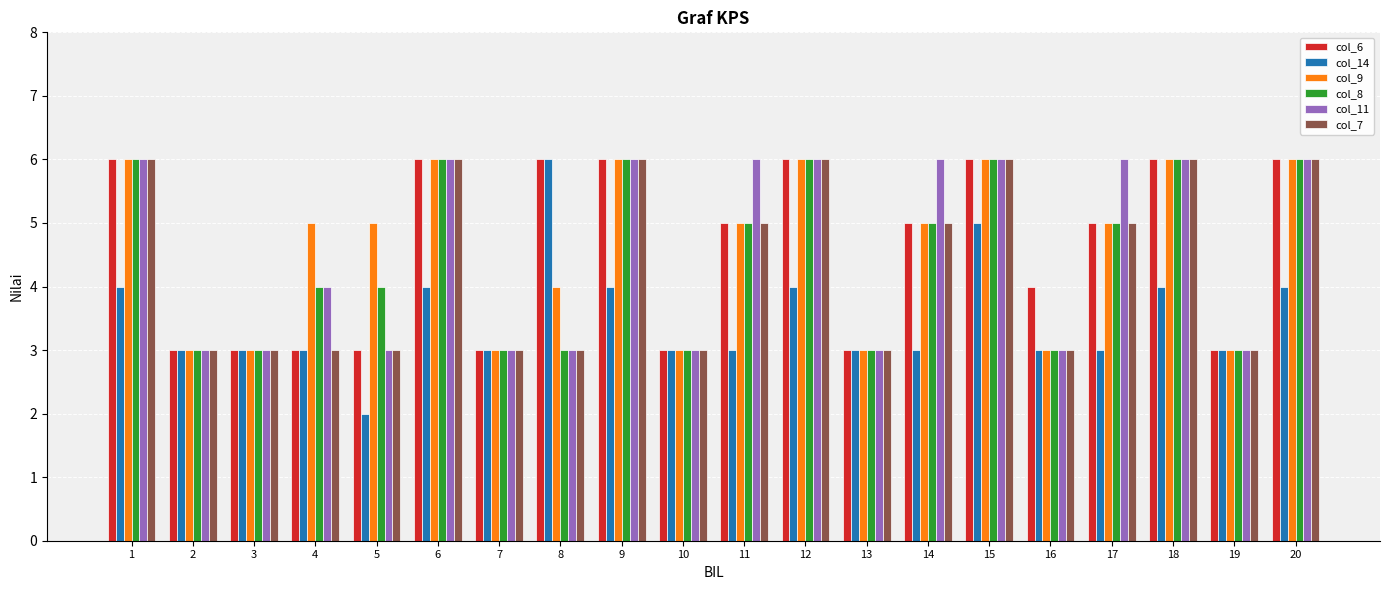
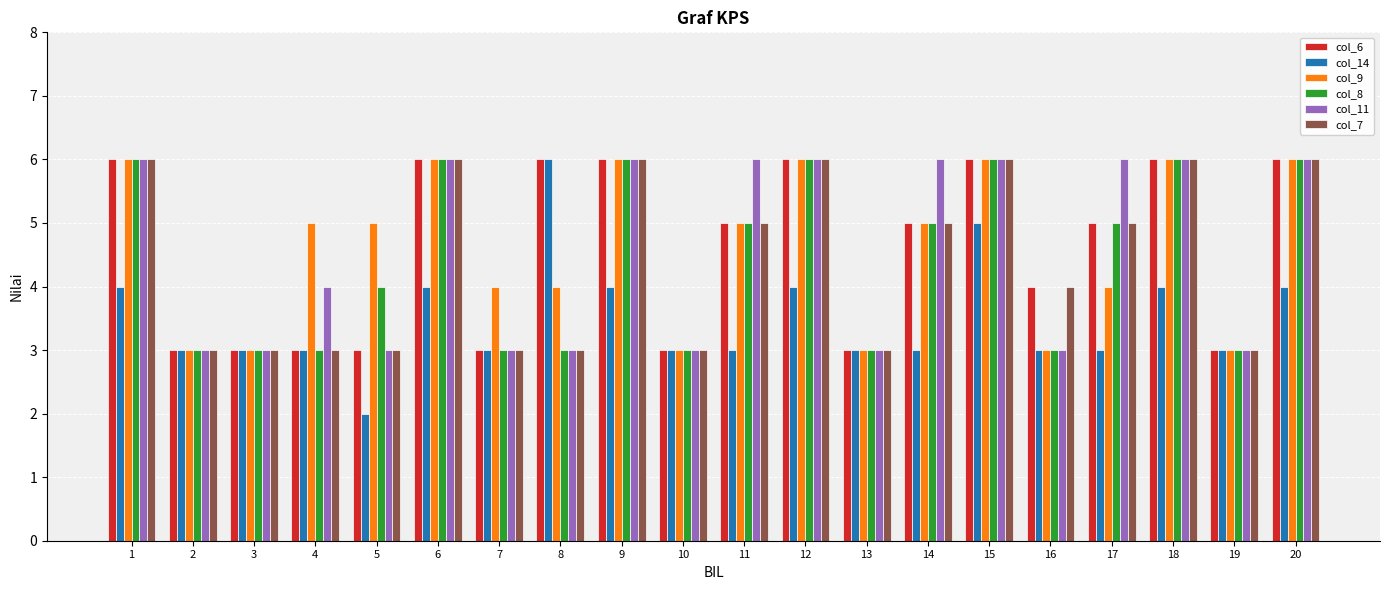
  {
    "col_6": {
      "1": 6,
      "2": 3,
      "3": 3,
      "4": 3,
      "5": 3,
      "6": 6,
      "7": 3,
      "8": 6,
      "9": 6,
      "10": 3,
      "11": 5,
      "12": 6,
      "13": 3,
      "14": 5,
      "15": 6,
      "16": 4,
      "17": 5,
      "18": 6,
      "19": 3,
      "20": 6
    },
    "col_14": {
      "1": 4,
      "2": 3,
      "3": 3,
      "4": 3,
      "5": 2,
      "6": 4,
      "7": 3,
      "8": 6,
      "9": 4,
      "10": 3,
      "11": 3,
      "12": 4,
      "13": 3,
      "14": 3,
      "15": 5,
      "16": 3,
      "17": 3,
      "18": 4,
      "19": 3,
      "20": 4
    },
    "col_9": {
      "1": 6,
      "2": 3,
      "3": 3,
      "4": 5,
      "5": 5,
      "6": 6,
-     "7": 3,
+     "7": 4,
      "8": 4,
      "9": 6,
      "10": 3,
      "11": 5,
      "12": 6,
      "13": 3,
      "14": 5,
      "15": 6,
      "16": 3,
-     "17": 5,
+     "17": 4,
      "18": 6,
      "19": 3,
      "20": 6
    },
    "col_8": {
      "1": 6,
      "2": 3,
      "3": 3,
-     "4": 4,
+     "4": 3,
      "5": 4,
      "6": 6,
      "7": 3,
      "8": 3,
      "9": 6,
      "10": 3,
      "11": 5,
      "12": 6,
      "13": 3,
      "14": 5,
      "15": 6,
      "16": 3,
      "17": 5,
      "18": 6,
      "19": 3,
      "20": 6
    },
    "col_11": {
      "1": 6,
      "2": 3,
      "3": 3,
      "4": 4,
      "5": 3,
      "6": 6,
      "7": 3,
      "8": 3,
      "9": 6,
      "10": 3,
      "11": 6,
      "12": 6,
      "13": 3,
      "14": 6,
      "15": 6,
      "16": 3,
      "17": 6,
      "18": 6,
      "19": 3,
      "20": 6
    },
    "col_7": {
      "1": 6,
      "2": 3,
      "3": 3,
      "4": 3,
      "5": 3,
      "6": 6,
      "7": 3,
      "8": 3,
      "9": 6,
      "10": 3,
      "11": 5,
      "12": 6,
      "13": 3,
      "14": 5,
      "15": 6,
-     "16": 3,
+     "16": 4,
      "17": 5,
      "18": 6,
      "19": 3,
      "20": 6
    }
  }
